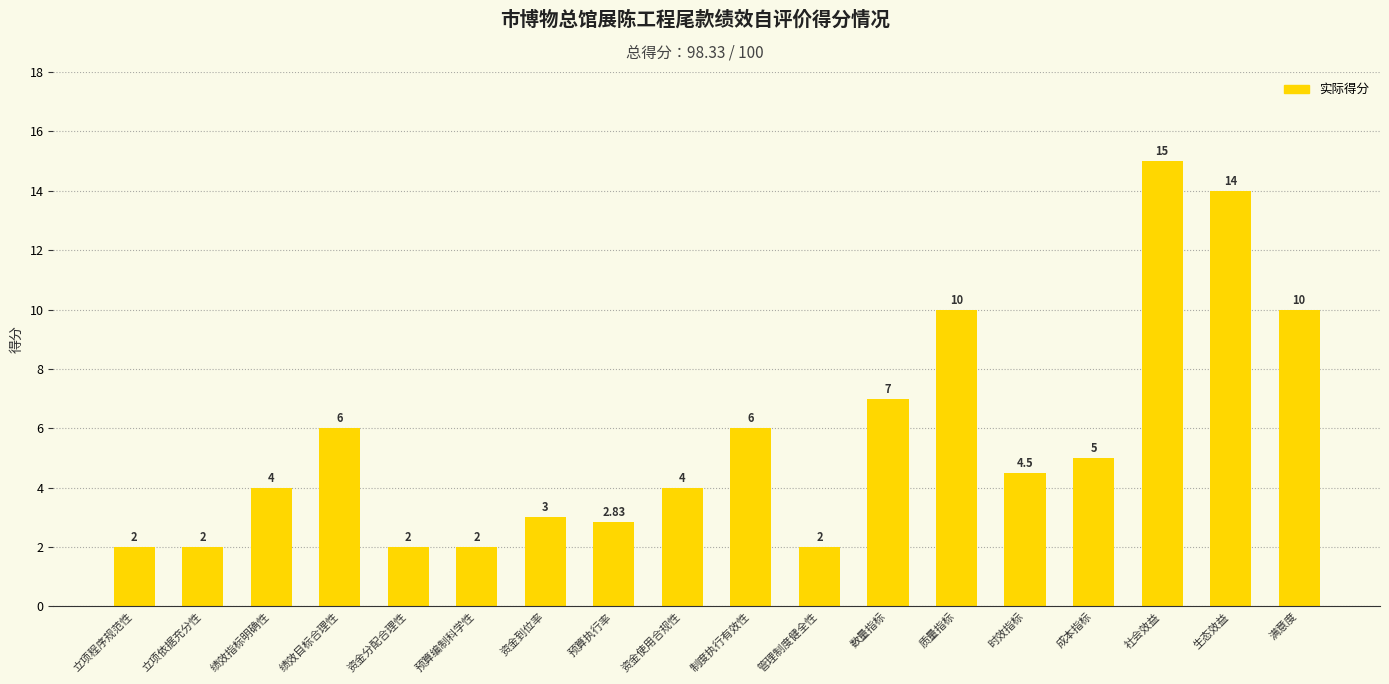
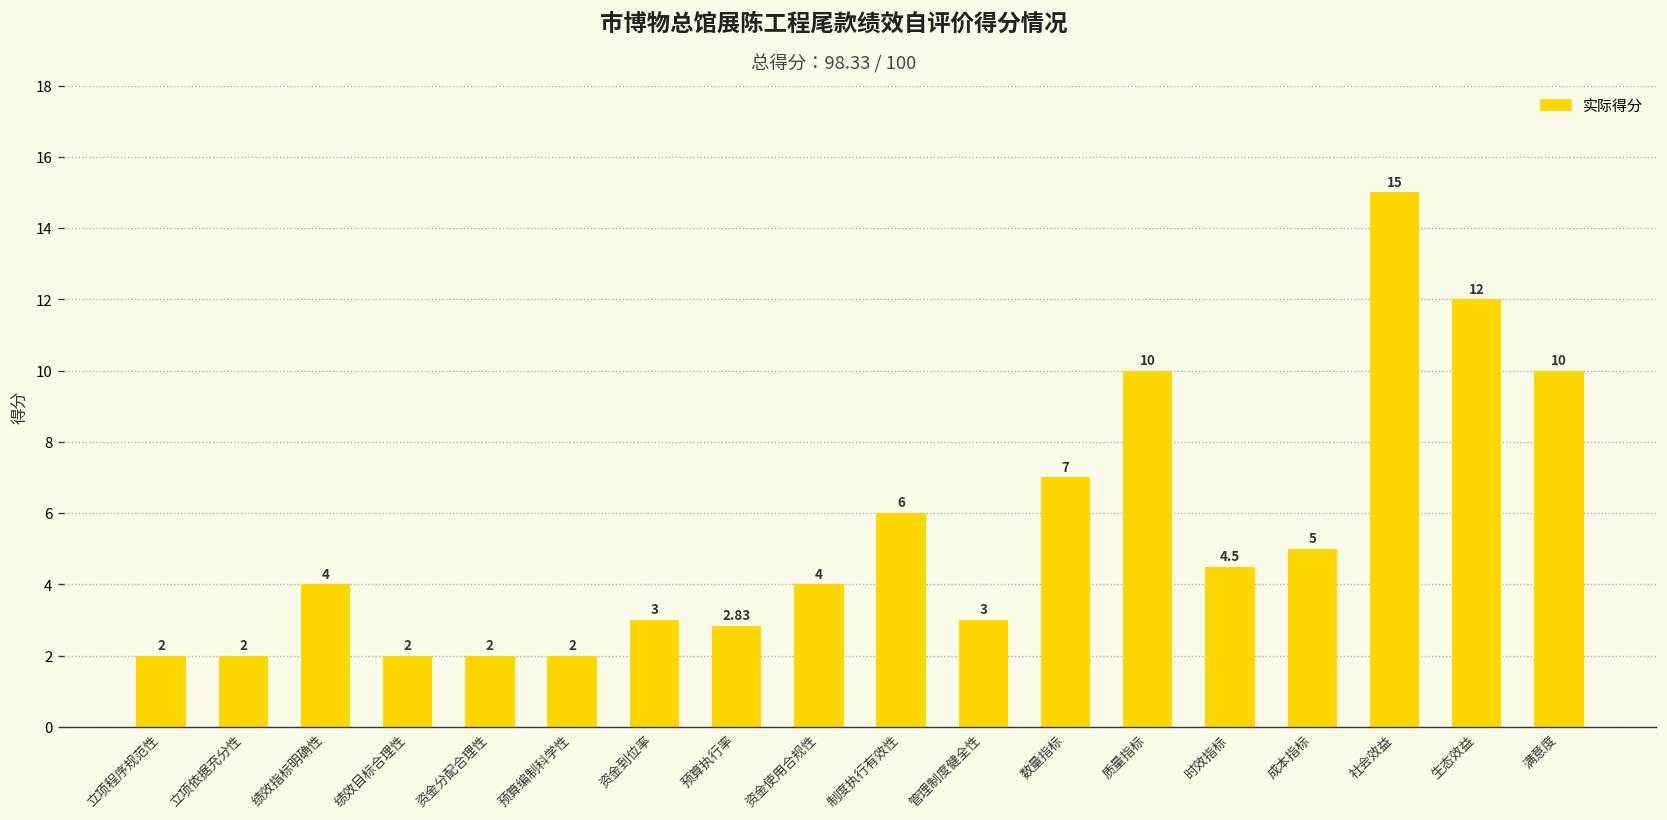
  {
    "立项程序规范性": 2,
    "立项依据充分性": 2,
    "绩效指标明确性": 4,
-   "绩效目标合理性": 6,
+   "绩效目标合理性": 2,
    "资金分配合理性": 2,
    "预算编制科学性": 2,
    "资金到位率": 3,
    "预算执行率": 2.83,
    "资金使用合规性": 4,
    "制度执行有效性": 6,
-   "管理制度健全性": 2,
+   "管理制度健全性": 3,
    "数量指标": 7,
    "质量指标": 10,
    "时效指标": 4.5,
    "成本指标": 5,
    "社会效益": 15,
-   "生态效益": 14,
+   "生态效益": 12,
    "满意度": 10
  }
